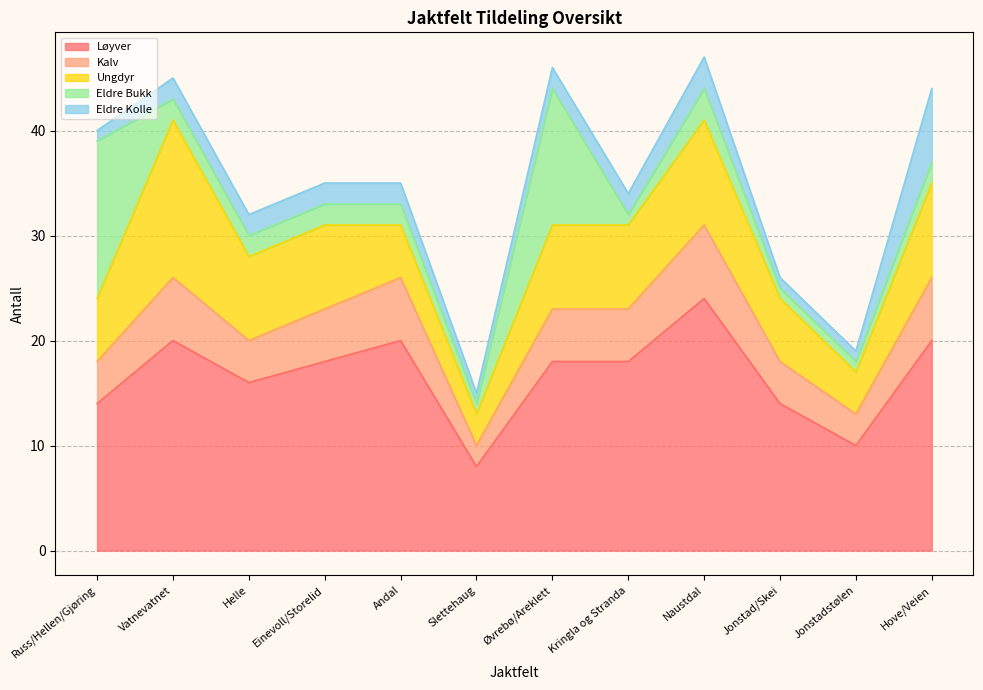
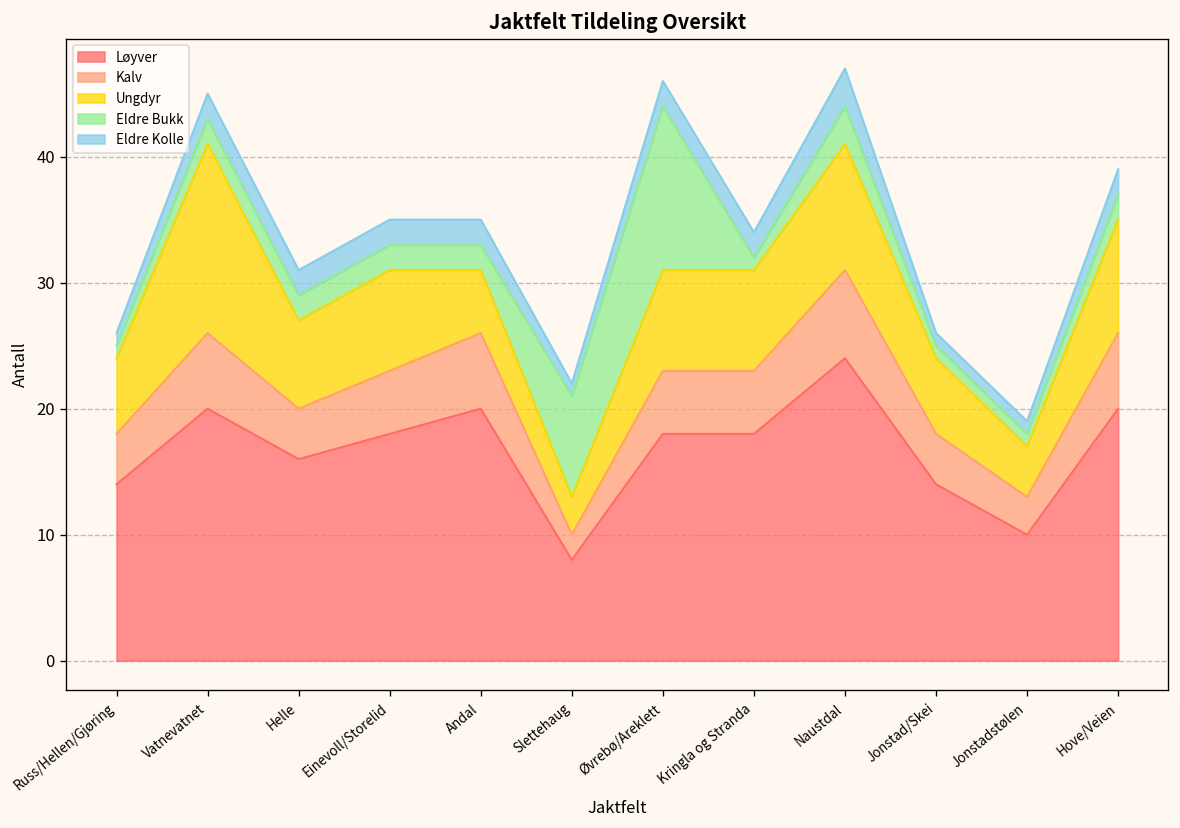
  {
    "Ungdyr": {
      "Russ/Hellen/Gjøring": 6,
      "Vatnevatnet": 15,
-     "Helle": 8,
+     "Helle": 7,
      "Einevoll/Storelid": 8,
      "Andal": 5,
      "Slettehaug": 3,
      "Øvrebø/Areklett": 8,
      "Kringla og Stranda": 8,
      "Naustdal": 10,
      "Jonstad/Skei": 6,
      "Jonstadstølen": 4,
      "Hove/Veien": 9
    },
    "Eldre Bukk": {
-     "Russ/Hellen/Gjøring": 15,
+     "Russ/Hellen/Gjøring": 1,
      "Vatnevatnet": 2,
      "Helle": 2,
      "Einevoll/Storelid": 2,
      "Andal": 2,
-     "Slettehaug": 1,
+     "Slettehaug": 8,
      "Øvrebø/Areklett": 13,
      "Kringla og Stranda": 1,
      "Naustdal": 3,
      "Jonstad/Skei": 1,
      "Jonstadstølen": 1,
      "Hove/Veien": 2
    },
    "Eldre Kolle": {
      "Russ/Hellen/Gjøring": 1,
      "Vatnevatnet": 2,
      "Helle": 2,
      "Einevoll/Storelid": 2,
      "Andal": 2,
      "Slettehaug": 1,
      "Øvrebø/Areklett": 2,
      "Kringla og Stranda": 2,
      "Naustdal": 3,
      "Jonstad/Skei": 1,
      "Jonstadstølen": 1,
-     "Hove/Veien": 7
+     "Hove/Veien": 2
    }
  }
